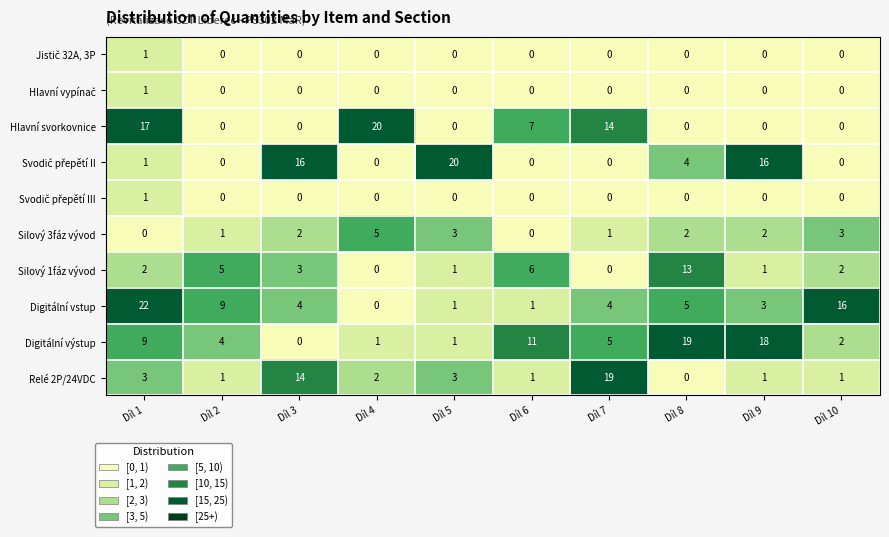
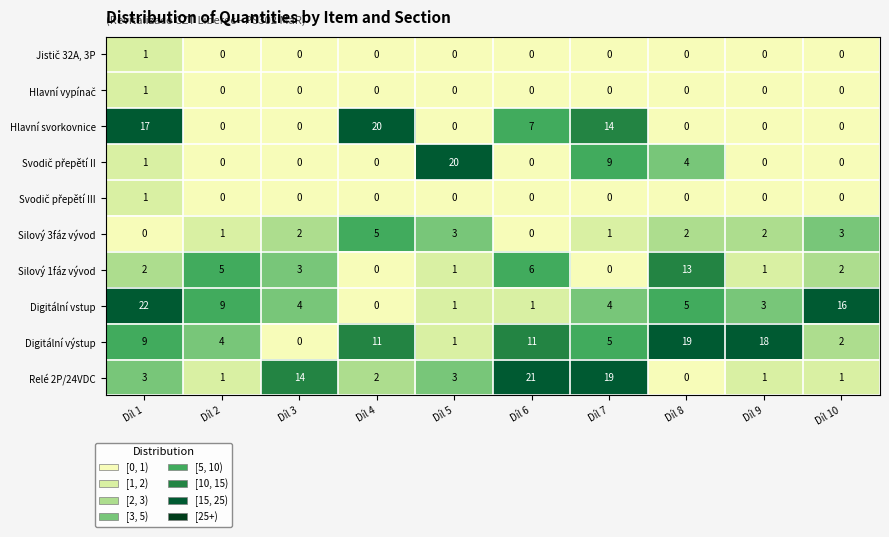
  {
    "Jistič 32A, 3P": {
      "Díl 1": 1,
      "Díl 2": 0,
      "Díl 3": 0,
      "Díl 4": 0,
      "Díl 5": 0,
      "Díl 6": 0,
      "Díl 7": 0,
      "Díl 8": 0,
      "Díl 9": 0,
      "Díl 10": 0
    },
    "Hlavní vypínač": {
      "Díl 1": 1,
      "Díl 2": 0,
      "Díl 3": 0,
      "Díl 4": 0,
      "Díl 5": 0,
      "Díl 6": 0,
      "Díl 7": 0,
      "Díl 8": 0,
      "Díl 9": 0,
      "Díl 10": 0
    },
    "Hlavní svorkovnice": {
      "Díl 1": 17,
      "Díl 2": 0,
      "Díl 3": 0,
      "Díl 4": 20,
      "Díl 5": 0,
      "Díl 6": 7,
      "Díl 7": 14,
      "Díl 8": 0,
      "Díl 9": 0,
      "Díl 10": 0
    },
    "Svodič přepětí II": {
      "Díl 1": 1,
      "Díl 2": 0,
-     "Díl 3": 16,
+     "Díl 3": 0,
      "Díl 4": 0,
      "Díl 5": 20,
      "Díl 6": 0,
-     "Díl 7": 0,
+     "Díl 7": 9,
      "Díl 8": 4,
-     "Díl 9": 16,
+     "Díl 9": 0,
      "Díl 10": 0
    },
    "Svodič přepětí III": {
      "Díl 1": 1,
      "Díl 2": 0,
      "Díl 3": 0,
      "Díl 4": 0,
      "Díl 5": 0,
      "Díl 6": 0,
      "Díl 7": 0,
      "Díl 8": 0,
      "Díl 9": 0,
      "Díl 10": 0
    },
    "Silový 3fáz vývod": {
      "Díl 1": 0,
      "Díl 2": 1,
      "Díl 3": 2,
      "Díl 4": 5,
      "Díl 5": 3,
      "Díl 6": 0,
      "Díl 7": 1,
      "Díl 8": 2,
      "Díl 9": 2,
      "Díl 10": 3
    },
    "Silový 1fáz vývod": {
      "Díl 1": 2,
      "Díl 2": 5,
      "Díl 3": 3,
      "Díl 4": 0,
      "Díl 5": 1,
      "Díl 6": 6,
      "Díl 7": 0,
      "Díl 8": 13,
      "Díl 9": 1,
      "Díl 10": 2
    },
    "Digitální vstup": {
      "Díl 1": 22,
      "Díl 2": 9,
      "Díl 3": 4,
      "Díl 4": 0,
      "Díl 5": 1,
      "Díl 6": 1,
      "Díl 7": 4,
      "Díl 8": 5,
      "Díl 9": 3,
      "Díl 10": 16
    },
    "Digitální výstup": {
      "Díl 1": 9,
      "Díl 2": 4,
      "Díl 3": 0,
-     "Díl 4": 1,
+     "Díl 4": 11,
      "Díl 5": 1,
      "Díl 6": 11,
      "Díl 7": 5,
      "Díl 8": 19,
      "Díl 9": 18,
      "Díl 10": 2
    },
    "Relé 2P/24VDC": {
      "Díl 1": 3,
      "Díl 2": 1,
      "Díl 3": 14,
      "Díl 4": 2,
      "Díl 5": 3,
-     "Díl 6": 1,
+     "Díl 6": 21,
      "Díl 7": 19,
      "Díl 8": 0,
      "Díl 9": 1,
      "Díl 10": 1
    }
  }
